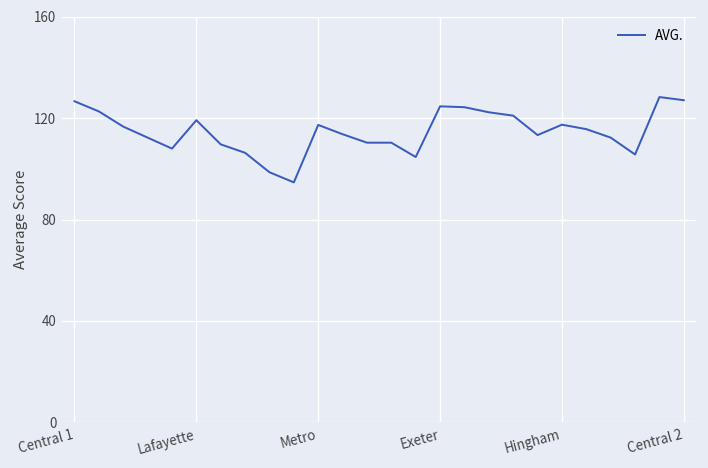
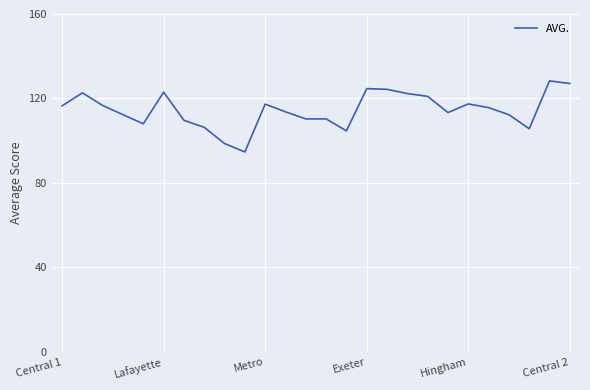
  {
-   "Central 1": 127,
-   "Lafayette": 119,
+   "Central 1": 117,
+   "Lafayette": 123,
    "Metro": 117,
    "Exeter": 125,
    "Hingham": 117,
    "Central 2": 127
  }
